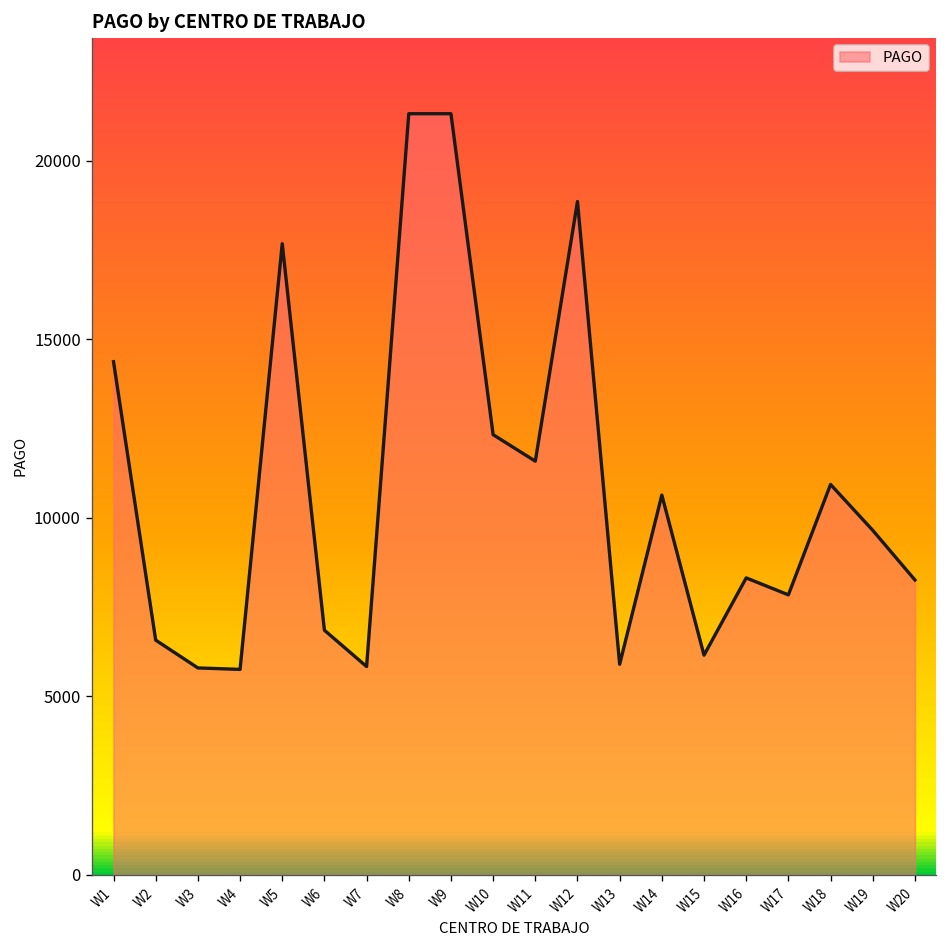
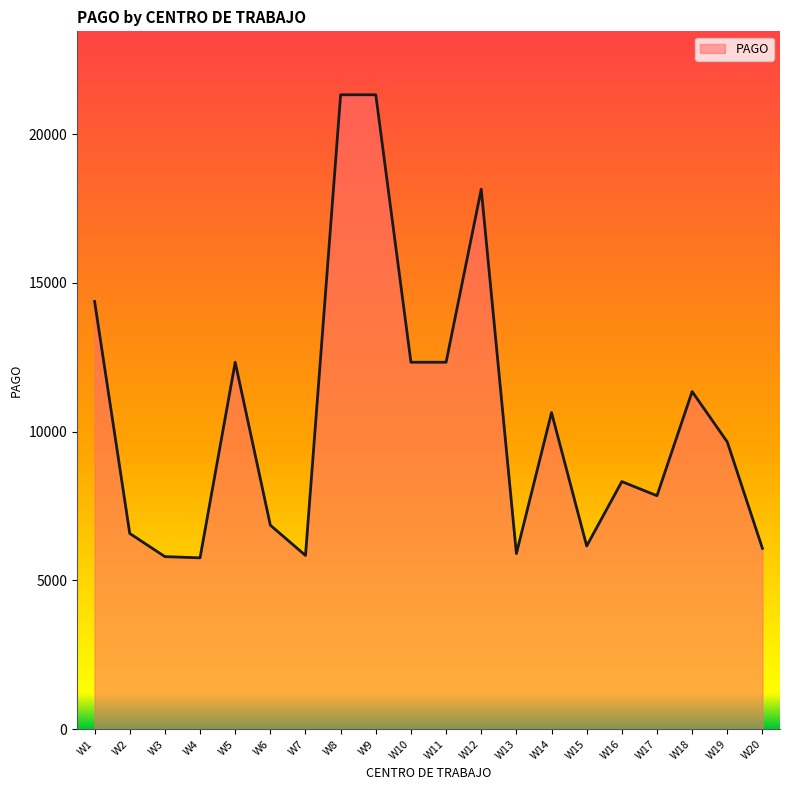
  {
    "W1": 14400,
    "W2": 6600,
    "W3": 5800,
    "W4": 5800,
-   "W5": 17700,
+   "W5": 12300,
    "W6": 6900,
    "W7": 5800,
    "W8": 21300,
    "W9": 21300,
    "W10": 12300,
-   "W11": 11600,
-   "W12": 18900,
+   "W11": 12300,
+   "W12": 18100,
    "W13": 5900,
    "W14": 10600,
    "W15": 6200,
    "W16": 8300,
    "W17": 7800,
-   "W18": 10900,
+   "W18": 11300,
    "W19": 9700,
-   "W20": 8300
+   "W20": 6100
  }
